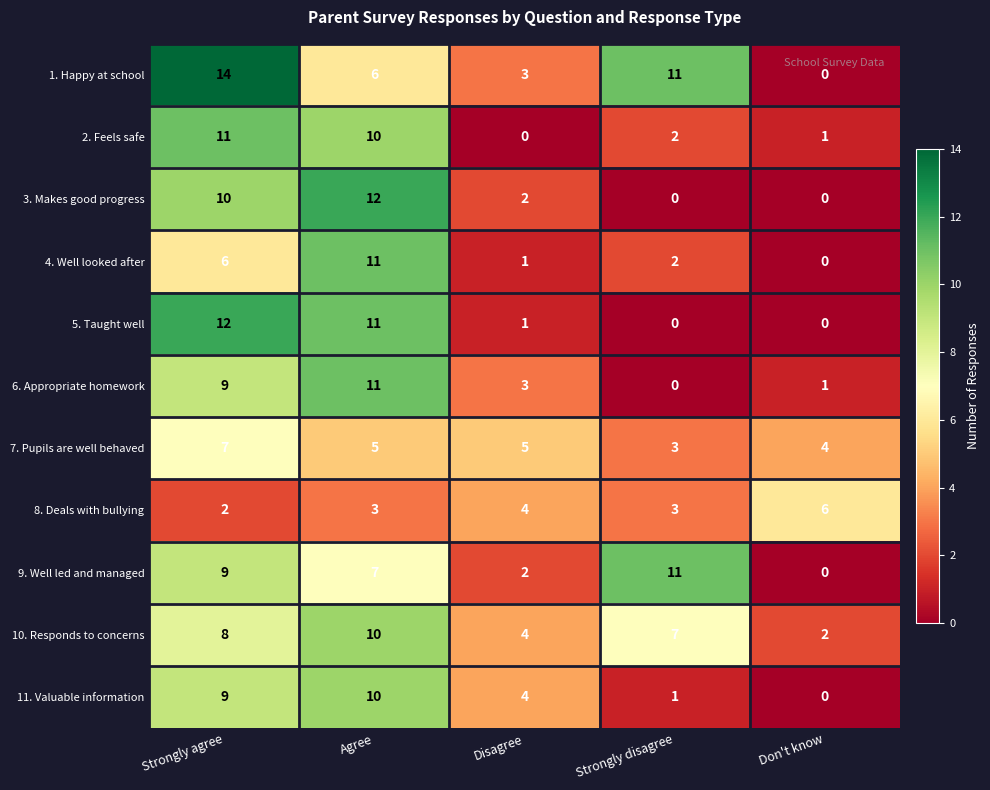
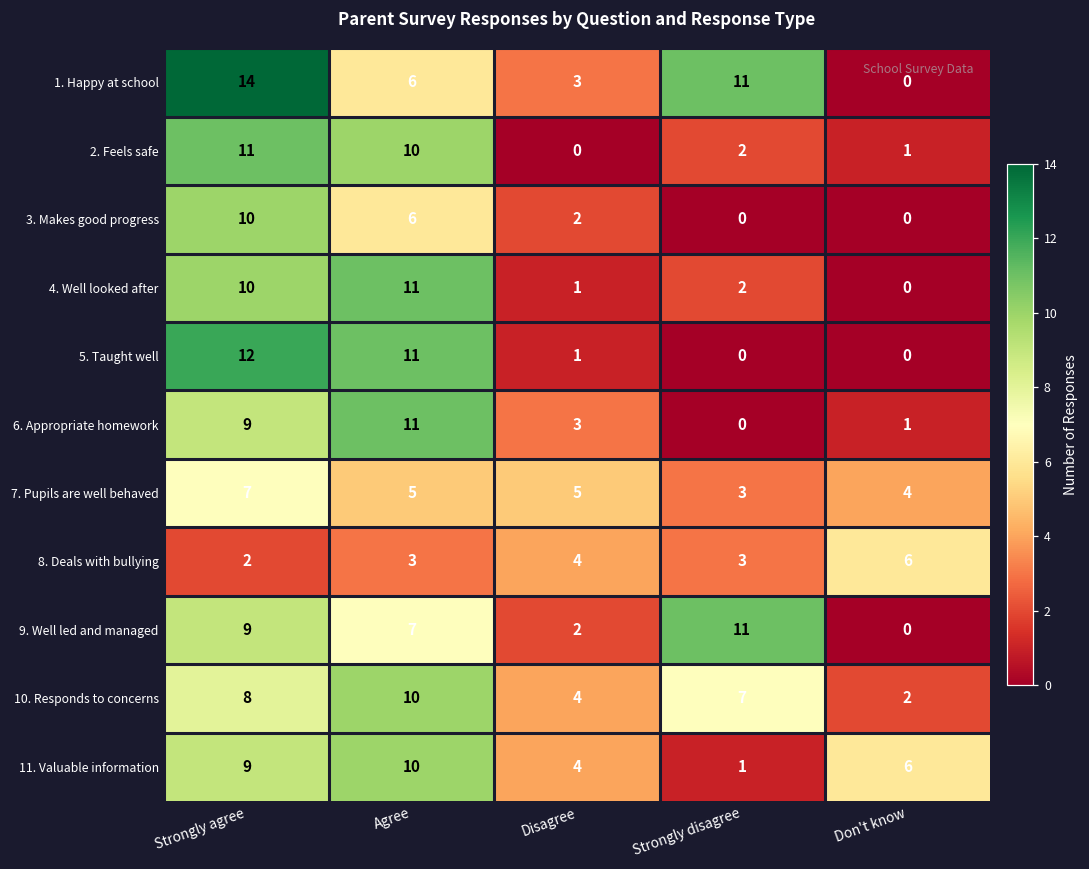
  {
    "1. Happy at school": {
      "Strongly agree": 14,
      "Agree": 6,
      "Disagree": 3,
      "Strongly disagree": 11
    },
    "2. Feels safe": {
      "Strongly agree": 11,
      "Agree": 10,
      "Disagree": 0,
      "Strongly disagree": 2,
      "Don't know": 1
    },
    "3. Makes good progress": {
      "Strongly agree": 10,
-     "Agree": 12,
+     "Agree": 6,
      "Disagree": 2,
      "Strongly disagree": 0,
      "Don't know": 0
    },
    "4. Well looked after": {
-     "Strongly agree": 6,
+     "Strongly agree": 10,
      "Agree": 11,
      "Disagree": 1,
      "Strongly disagree": 2,
      "Don't know": 0
    },
    "5. Taught well": {
      "Strongly agree": 12,
      "Agree": 11,
      "Disagree": 1,
      "Strongly disagree": 0,
      "Don't know": 0
    },
    "6. Appropriate homework": {
      "Strongly agree": 9,
      "Agree": 11,
      "Disagree": 3,
      "Strongly disagree": 0,
      "Don't know": 1
    },
    "7. Pupils are well behaved": {
      "Strongly agree": 7,
      "Agree": 5,
      "Disagree": 5,
      "Strongly disagree": 3,
      "Don't know": 4
    },
    "8. Deals with bullying": {
      "Strongly agree": 2,
      "Agree": 3,
      "Disagree": 4,
      "Strongly disagree": 3,
      "Don't know": 6
    },
    "9. Well led and managed": {
      "Strongly agree": 9,
      "Agree": 7,
      "Disagree": 2,
      "Strongly disagree": 11,
      "Don't know": 0
    },
    "10. Responds to concerns": {
      "Strongly agree": 8,
      "Agree": 10,
      "Disagree": 4,
      "Strongly disagree": 7,
      "Don't know": 2
    },
    "11. Valuable information": {
      "Strongly agree": 9,
      "Agree": 10,
      "Disagree": 4,
      "Strongly disagree": 1,
-     "Don't know": 0
+     "Don't know": 6
    }
  }
